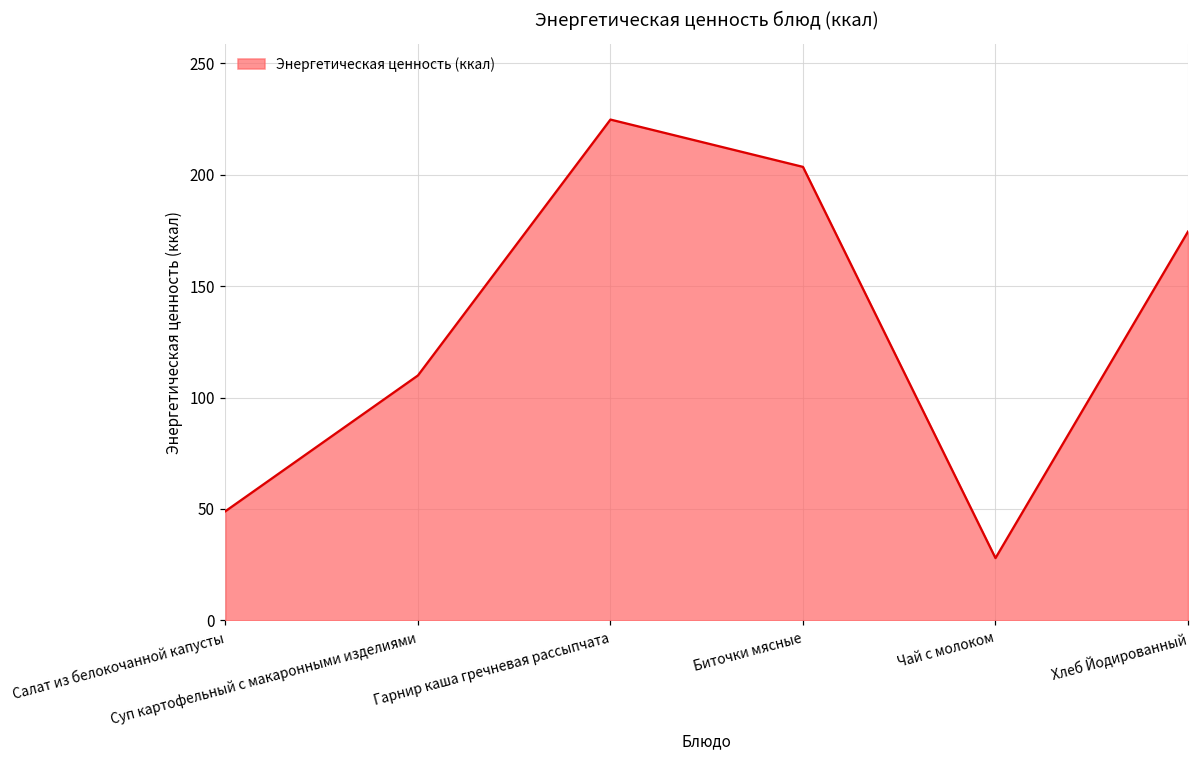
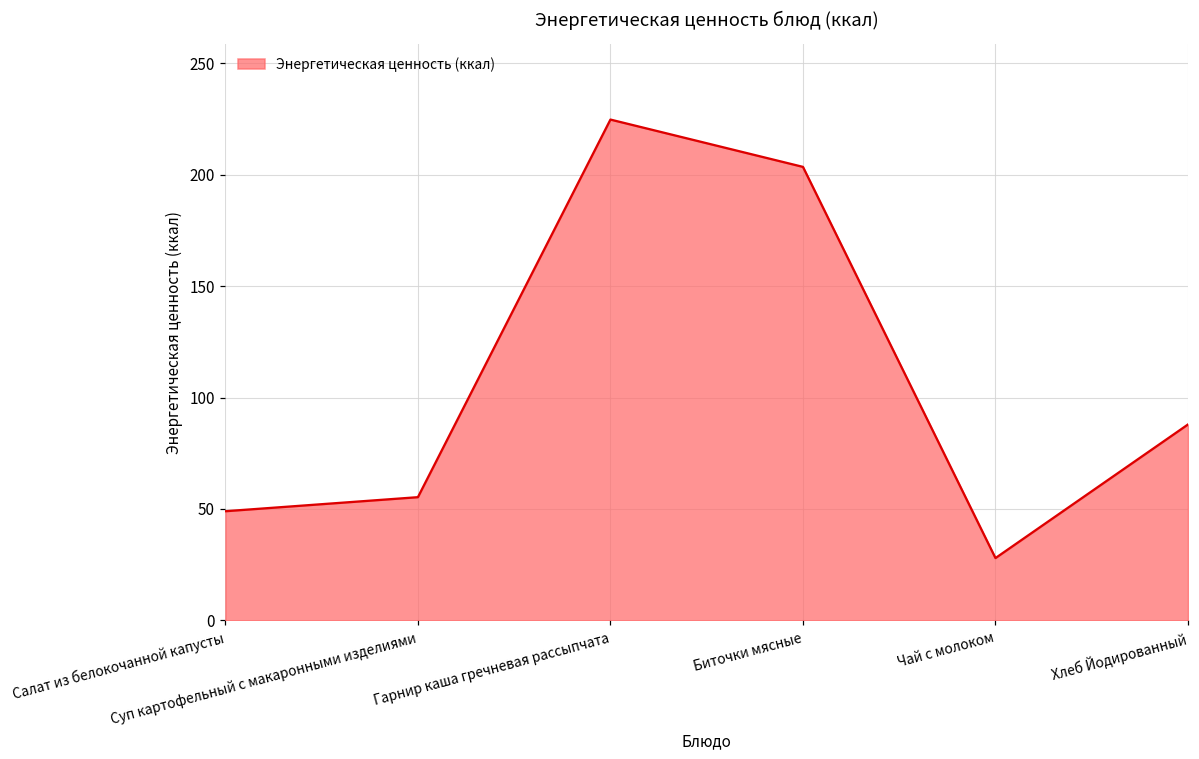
  {
    "Салат из белокочанной капусты": 49,
-   "Суп картофельный с макаронными изделиями": 110,
+   "Суп картофельный с макаронными изделиями": 55,
    "Гарнир каша гречневая рассыпчата": 225,
    "Биточки мясные": 203,
    "Чай с молоком": 28,
-   "Хлеб Йодированный": 174
+   "Хлеб Йодированный": 88
  }
